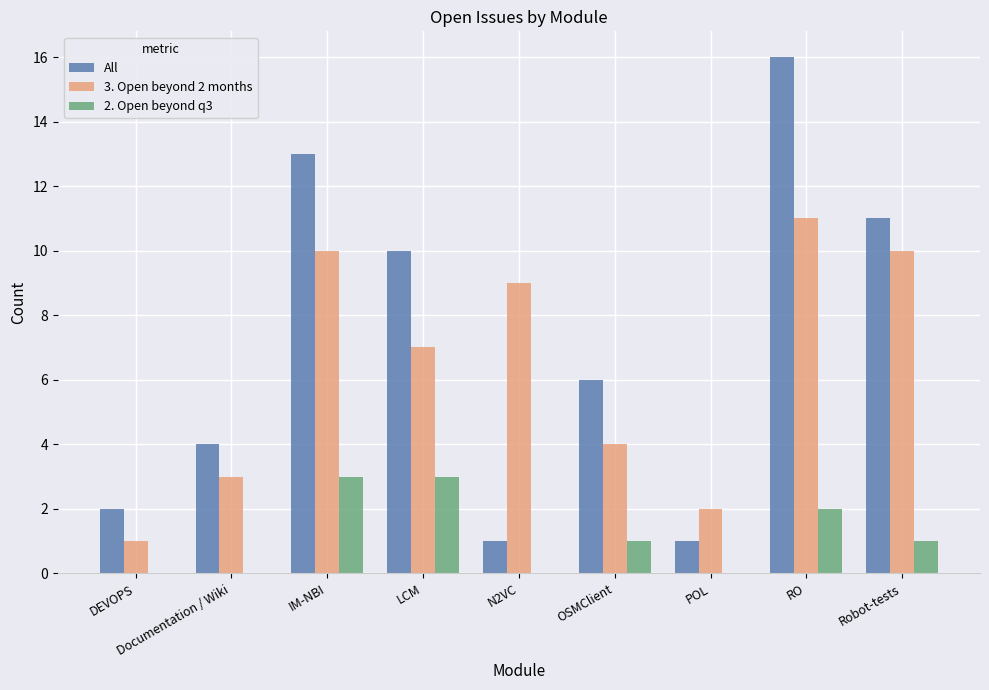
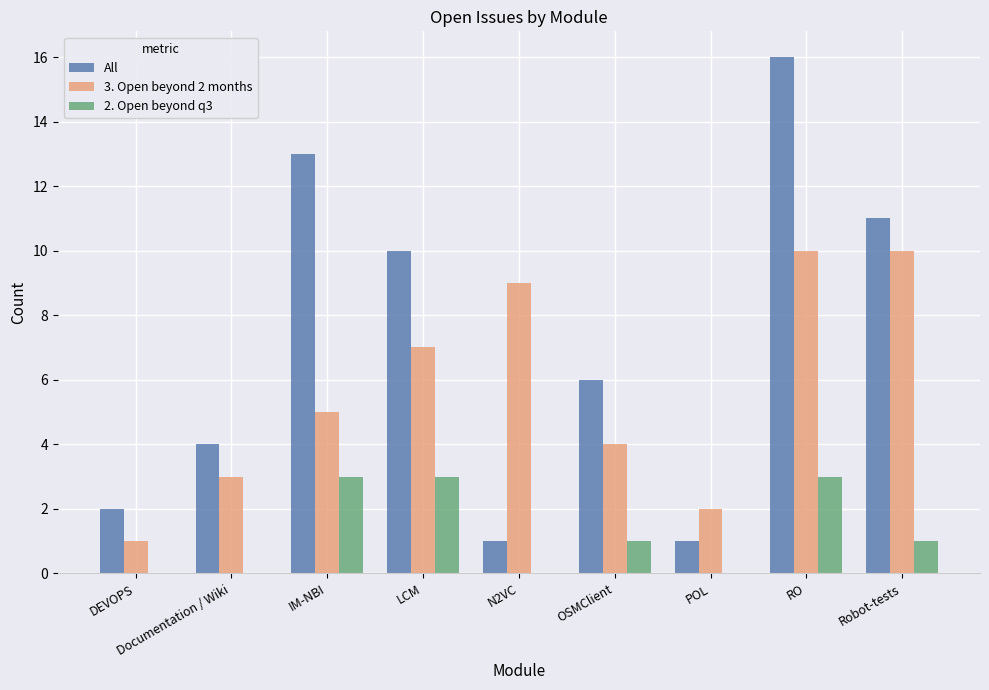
  {
    "All": {
      "DEVOPS": 2,
      "Documentation / Wiki": 4,
      "IM-NBI": 13,
      "LCM": 10,
      "N2VC": 1,
      "OSMClient": 6,
      "POL": 1,
      "RO": 16,
      "Robot-tests": 11
    },
    "3. Open beyond 2 months": {
      "DEVOPS": 1,
      "Documentation / Wiki": 3,
-     "IM-NBI": 10,
+     "IM-NBI": 5,
      "LCM": 7,
      "N2VC": 9,
      "OSMClient": 4,
      "POL": 2,
-     "RO": 11,
+     "RO": 10,
      "Robot-tests": 10
    },
    "2. Open beyond q3": {
      "DEVOPS": 0,
      "Documentation / Wiki": 0,
      "IM-NBI": 3,
      "LCM": 3,
      "N2VC": 0,
      "OSMClient": 1,
      "POL": 0,
-     "RO": 2,
+     "RO": 3,
      "Robot-tests": 1
    }
  }
